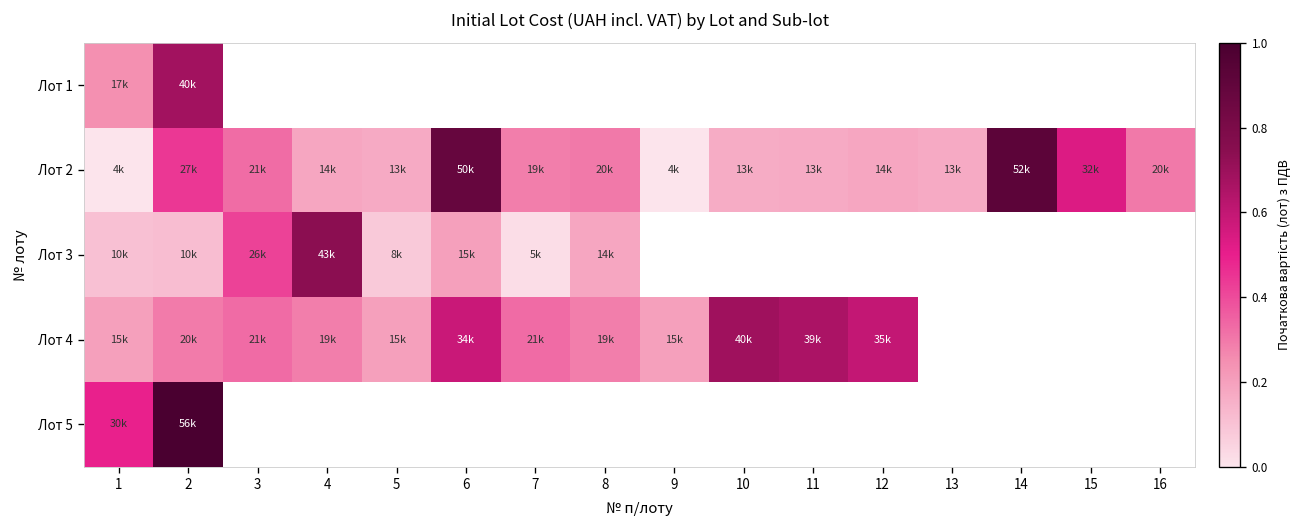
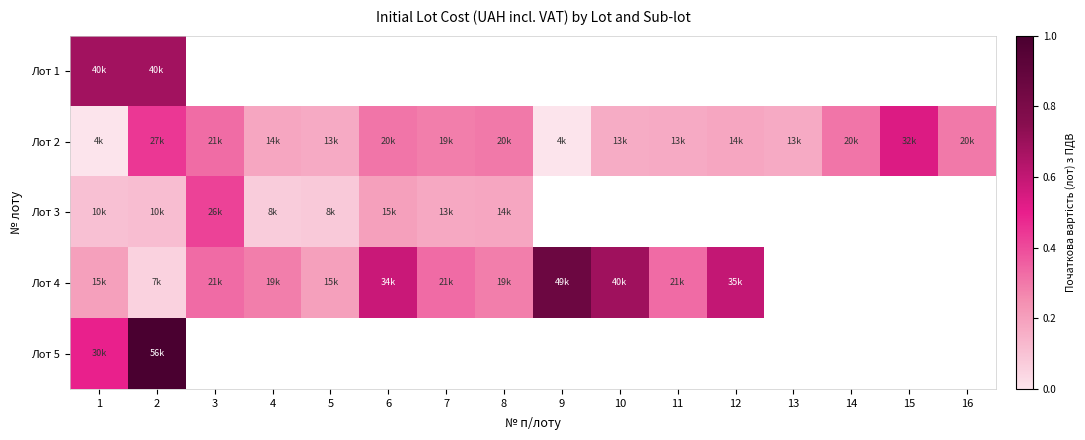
  {
    "Лот 1": {
-     "1": "17k",
+     "1": "40k",
      "2": "40k"
    },
    "Лот 2": {
      "1": "4k",
      "2": "27k",
      "3": "21k",
      "4": "14k",
      "5": "13k",
-     "6": "50k",
+     "6": "20k",
      "7": "19k",
      "8": "20k",
      "9": "4k",
      "10": "13k",
      "11": "13k",
      "12": "14k",
      "13": "13k",
-     "14": "52k",
+     "14": "20k",
      "15": "32k",
      "16": "20k"
    },
    "Лот 3": {
      "1": "10k",
      "2": "10k",
      "3": "26k",
-     "4": "43k",
+     "4": "8k",
      "5": "8k",
      "6": "15k",
-     "7": "5k",
+     "7": "13k",
      "8": "14k"
    },
    "Лот 4": {
      "1": "15k",
-     "2": "20k",
+     "2": "7k",
      "3": "21k",
      "4": "19k",
      "5": "15k",
      "6": "34k",
      "7": "21k",
      "8": "19k",
-     "9": "15k",
+     "9": "49k",
      "10": "40k",
-     "11": "39k",
+     "11": "21k",
      "12": "35k"
    },
    "Лот 5": {
      "1": "30k",
      "2": "56k"
    }
  }
